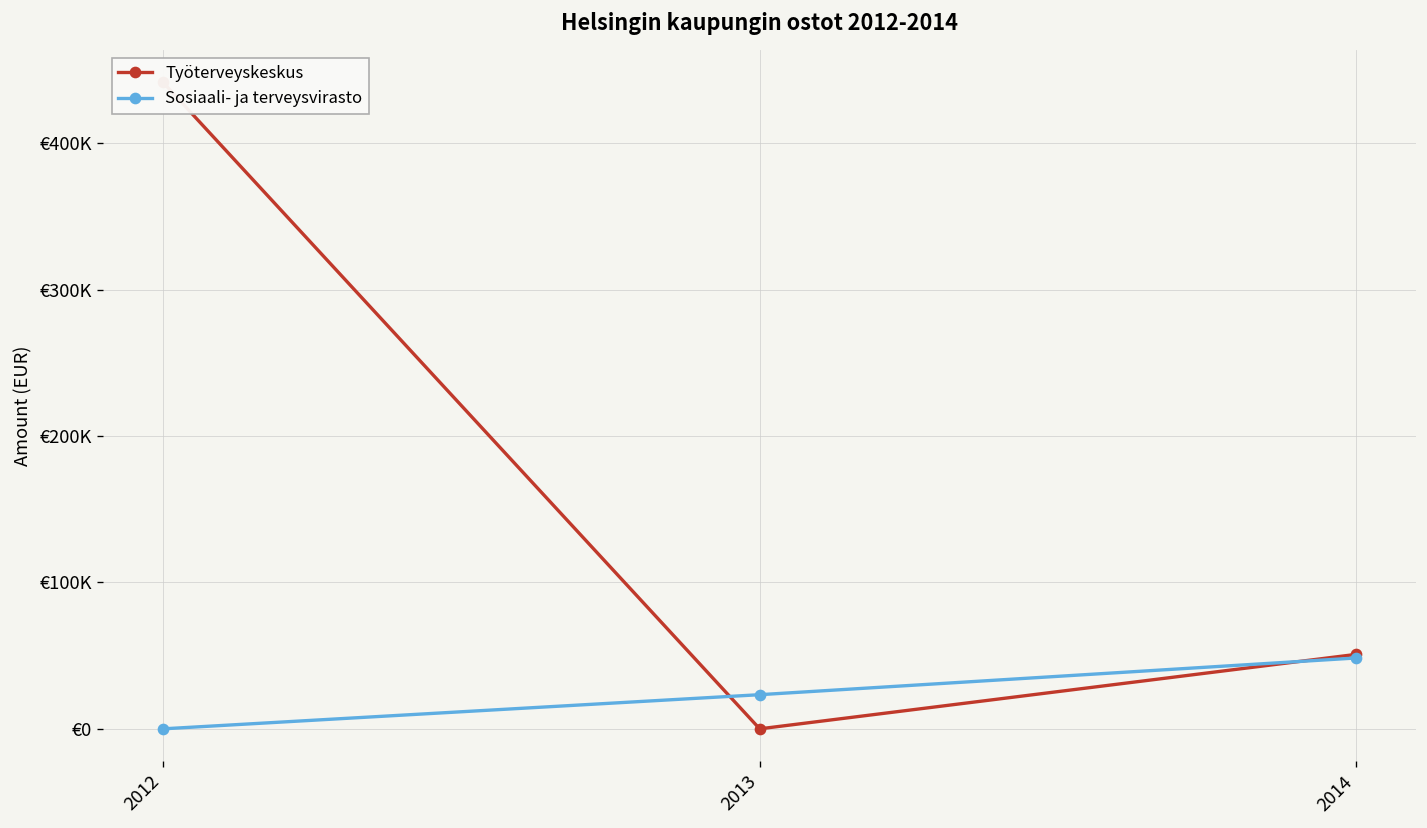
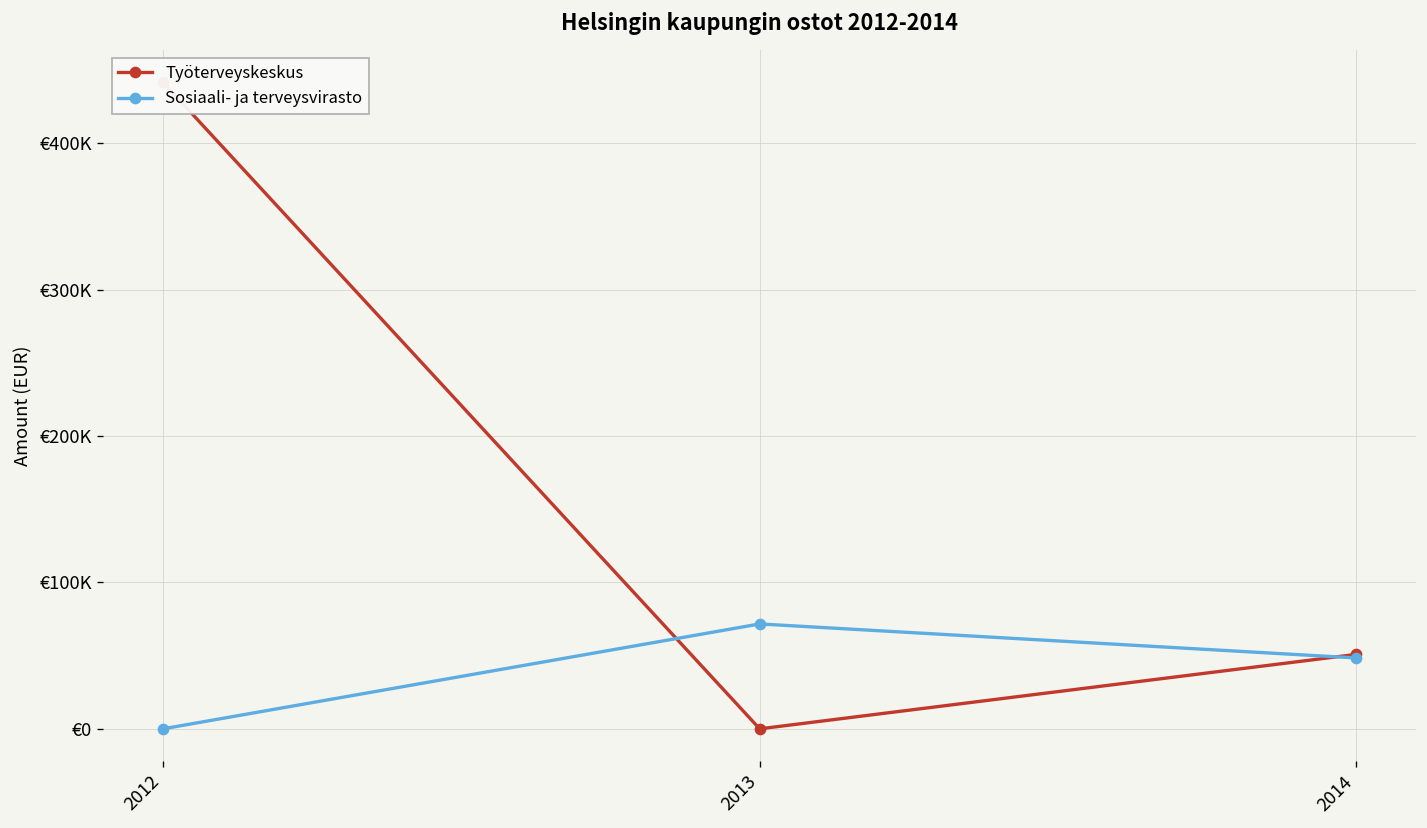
  {
    "Työterveyskeskus": {
      "2013": "€0",
      "2014": "€51000"
    },
    "Sosiaali- ja terveysvirasto": {
      "2012": "€0",
-     "2013": "€23000",
+     "2013": "€72000",
      "2014": "€48000"
    }
  }
